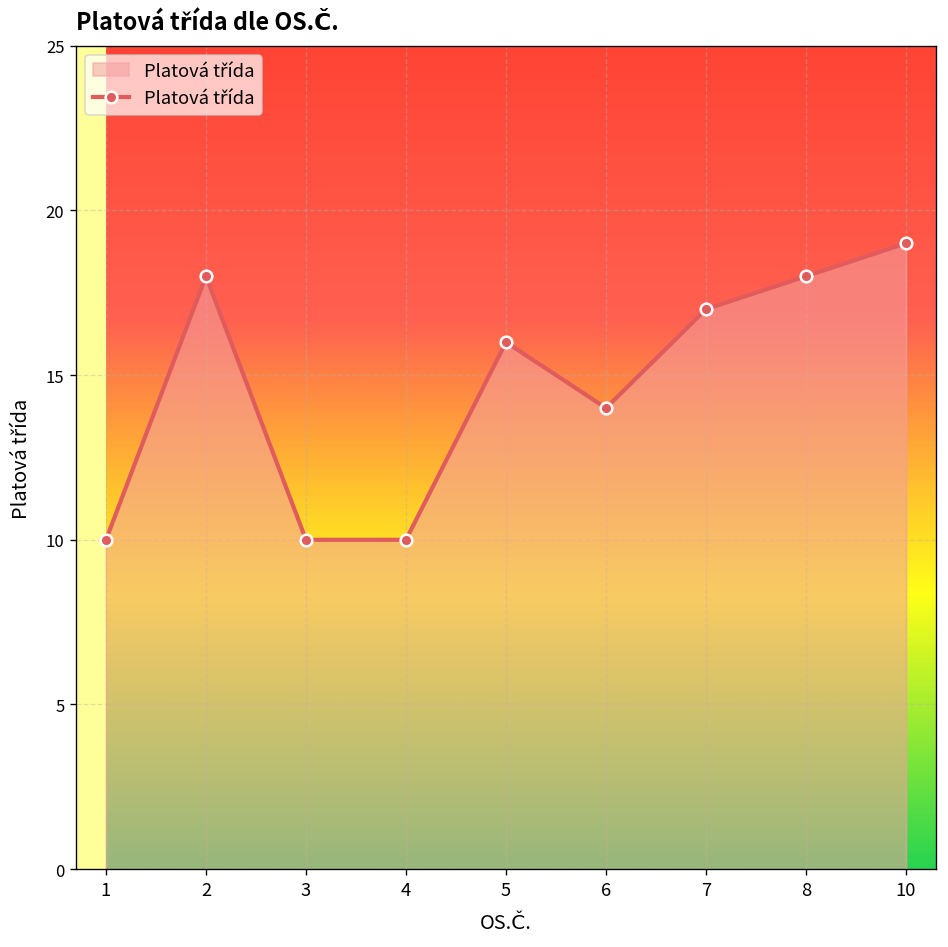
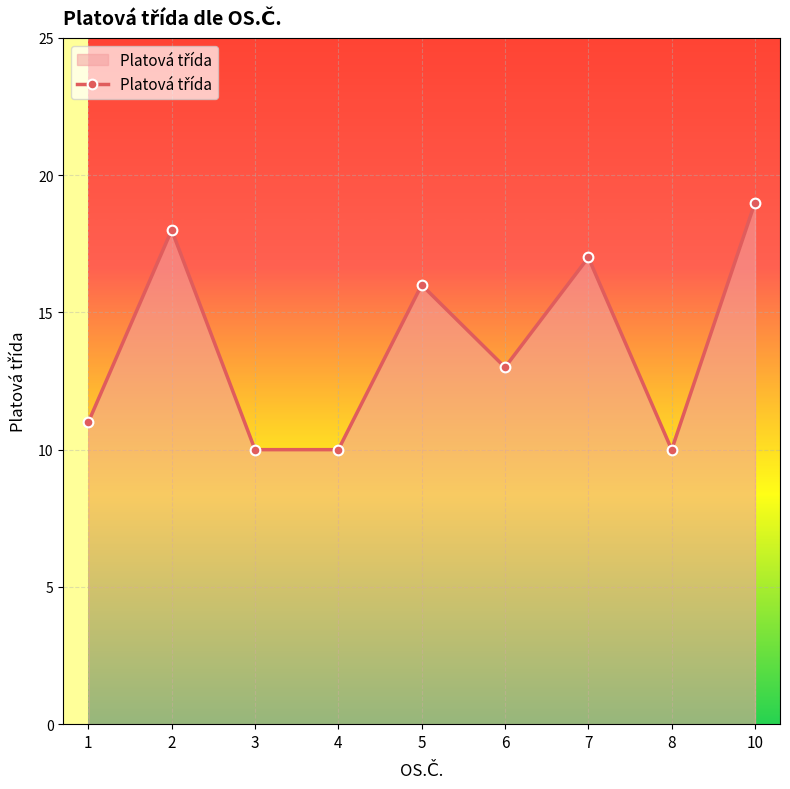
  {
-   "1": 10,
+   "1": 11,
    "2": 18,
    "3": 10,
    "4": 10,
    "5": 16,
-   "6": 14,
+   "6": 13,
    "7": 17,
-   "8": 18,
+   "8": 10,
    "10": 19
  }
